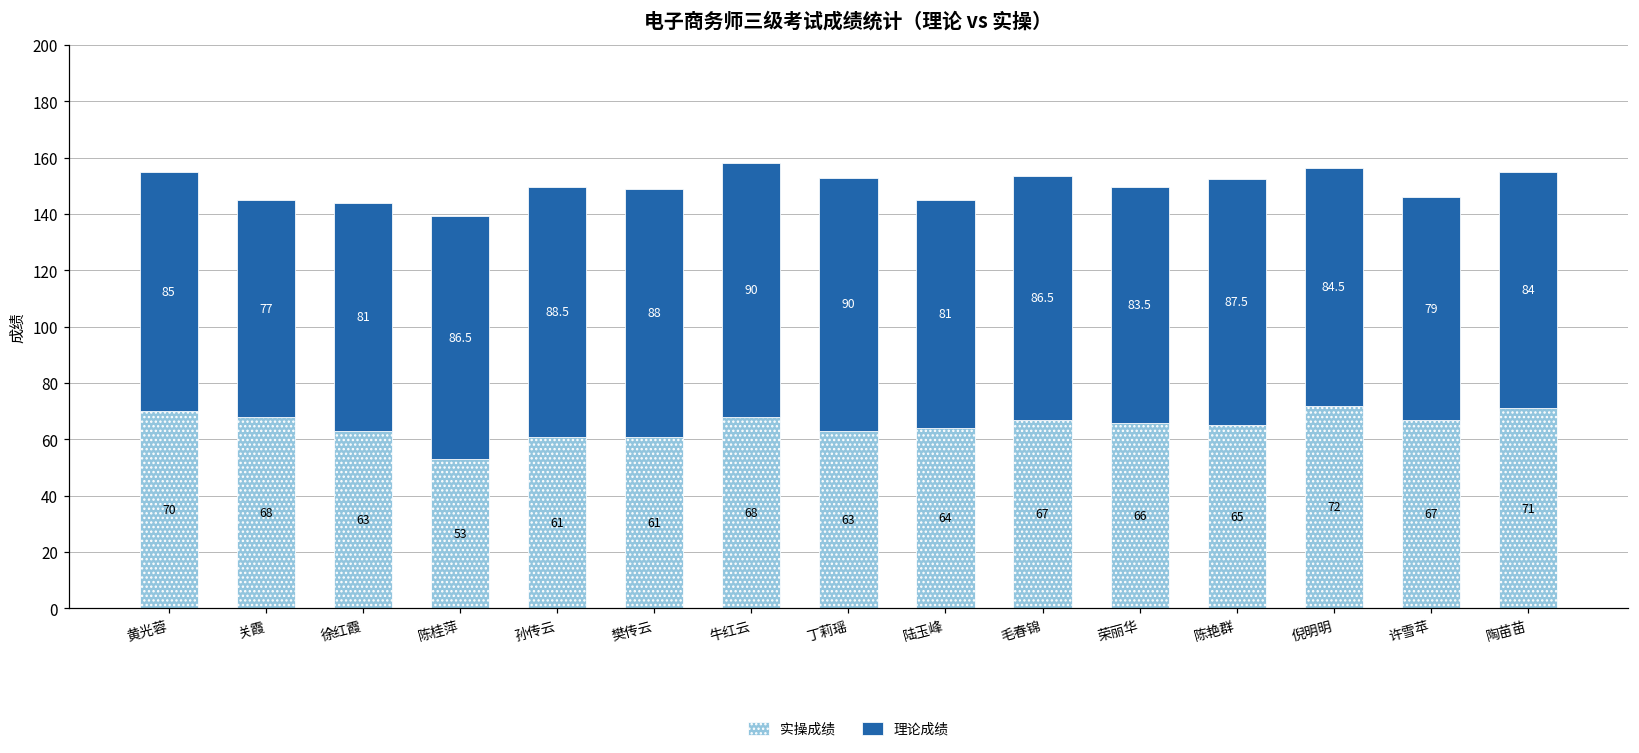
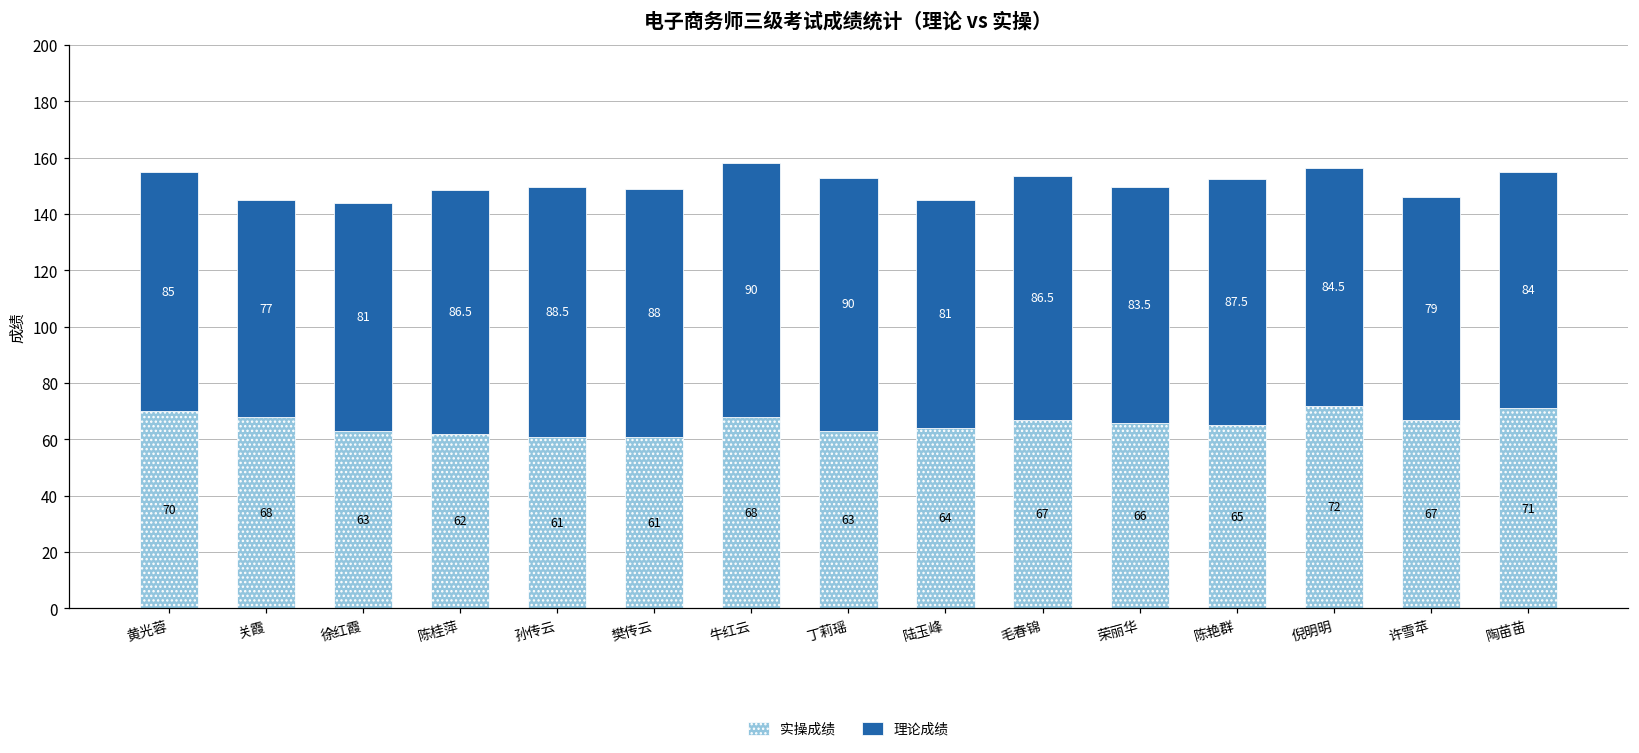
  {
    "实操成绩": {
      "黄光蓉": 70,
      "关霞": 68,
      "徐红霞": 63,
-     "陈桂萍": 53,
+     "陈桂萍": 62,
      "孙传云": 61,
      "樊传云": 61,
      "牛红云": 68,
      "丁莉瑶": 63,
      "陆玉峰": 64,
      "毛春锦": 67,
      "荣丽华": 66,
      "陈艳群": 65,
      "倪明明": 72,
      "许雪苹": 67,
      "陶苗苗": 71
    },
    "理论成绩": {
      "黄光蓉": 85,
      "关霞": 77,
      "徐红霞": 81,
      "陈桂萍": 86.5,
      "孙传云": 88.5,
      "樊传云": 88,
      "牛红云": 90,
      "丁莉瑶": 90,
      "陆玉峰": 81,
      "毛春锦": 86.5,
      "荣丽华": 83.5,
      "陈艳群": 87.5,
      "倪明明": 84.5,
      "许雪苹": 79,
      "陶苗苗": 84
    }
  }
